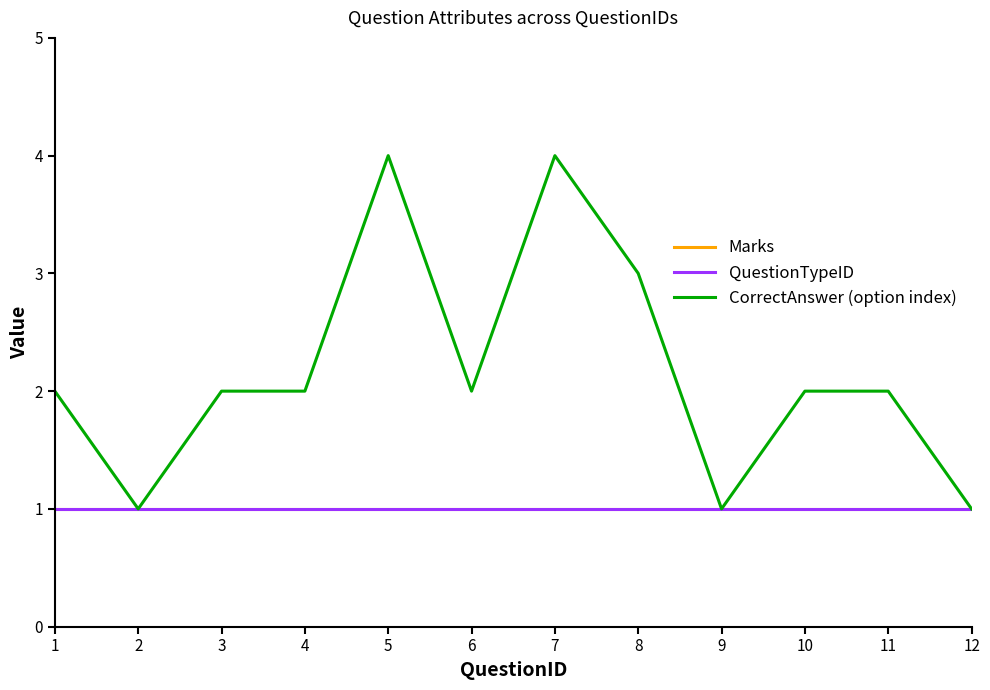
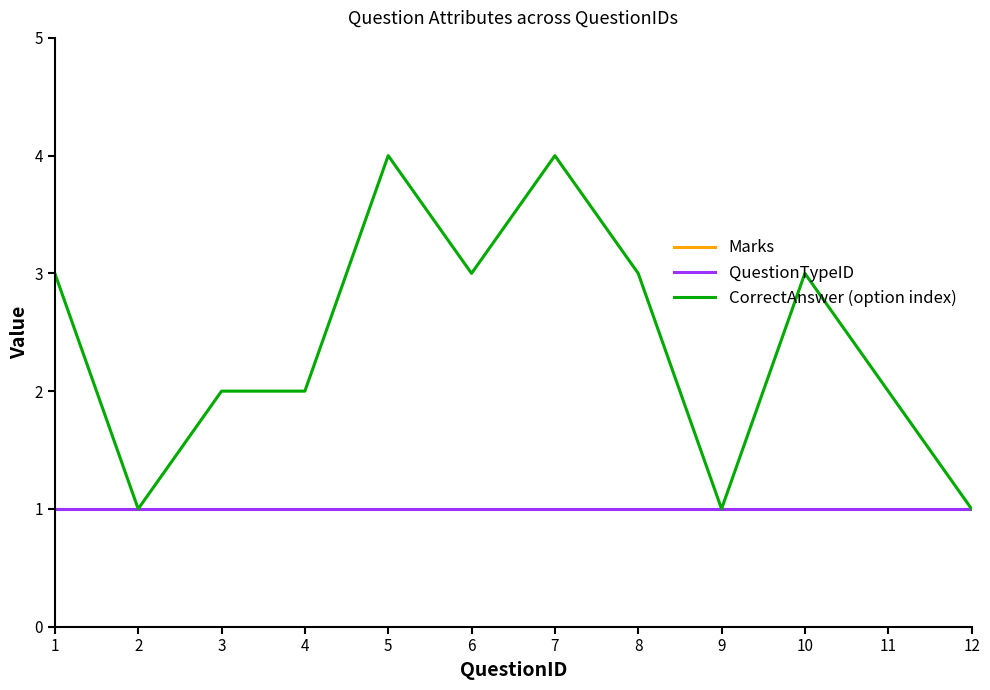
  {
    "QuestionTypeID": {
      "1": 1,
      "3": 1,
      "4": 1,
      "5": 1,
      "6": 1,
      "7": 1,
      "8": 1,
      "10": 1,
      "11": 1
    },
    "CorrectAnswer (option index)": {
-     "1": 2,
+     "1": 3,
      "3": 2,
      "4": 2,
      "5": 4,
-     "6": 2,
+     "6": 3,
      "7": 4,
      "8": 3,
-     "10": 2,
+     "10": 3,
      "11": 2
    }
  }
